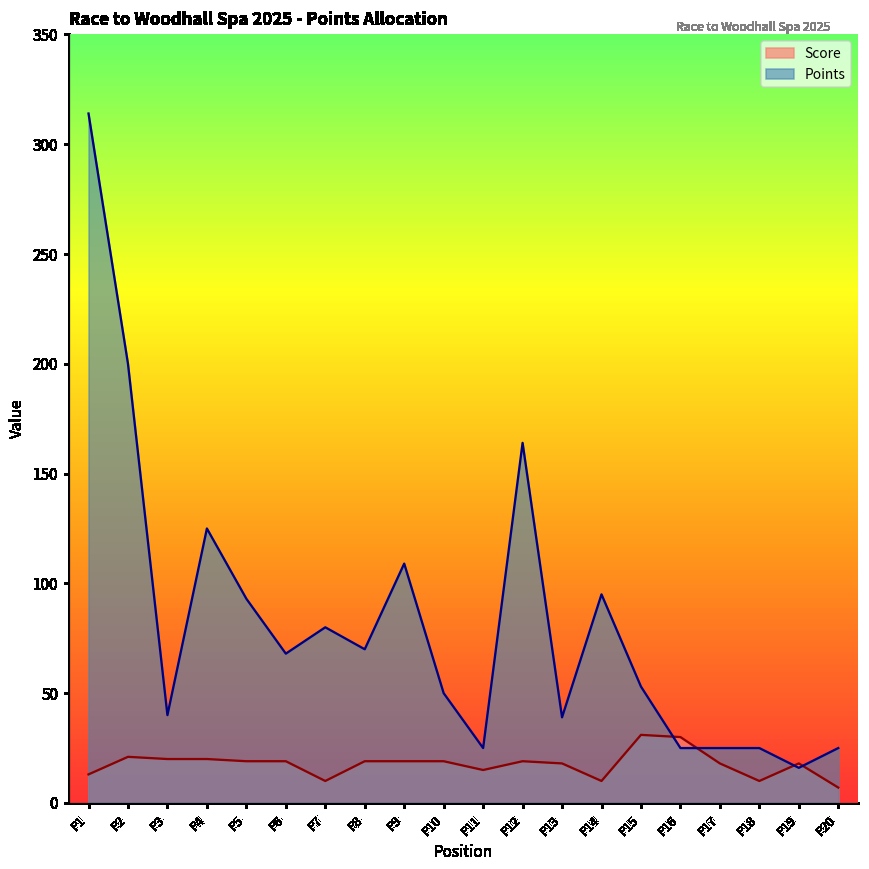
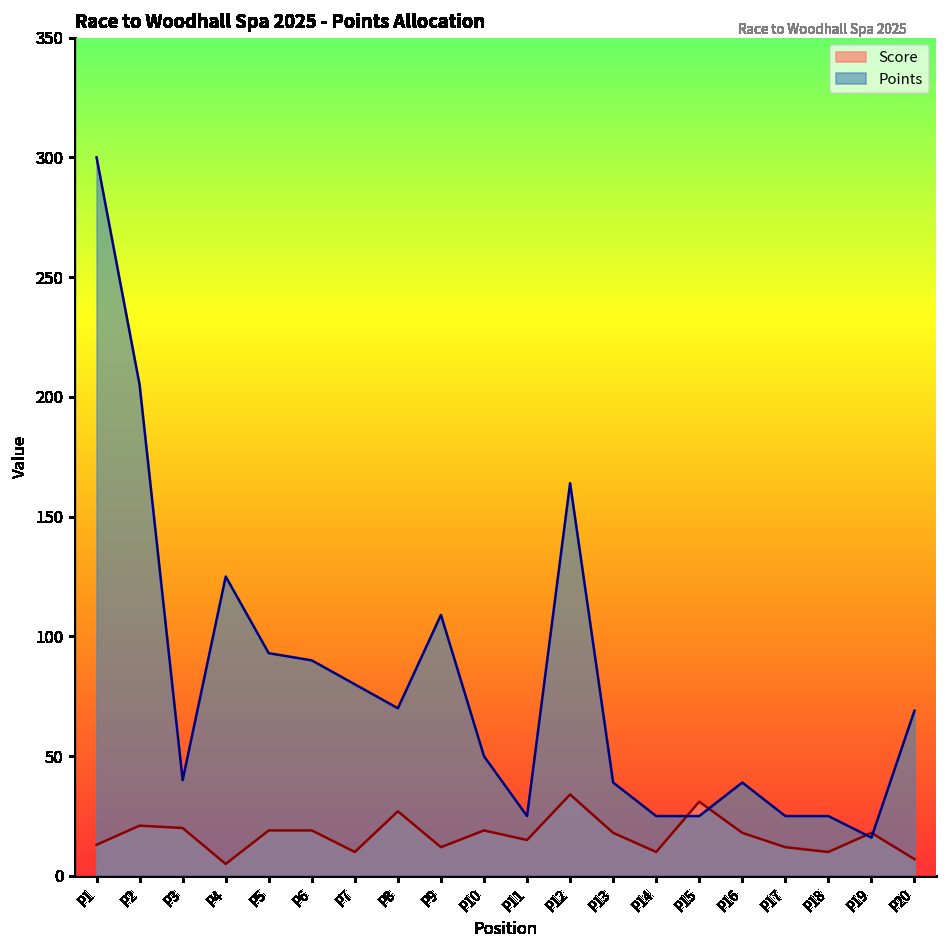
  {
    "Score": {
      "P1": 13,
      "P2": 21,
      "P3": 20,
-     "P4": 20,
+     "P4": 5,
      "P5": 19,
      "P6": 19,
      "P7": 10,
-     "P8": 19,
-     "P9": 19,
+     "P8": 27,
+     "P9": 12,
      "P10": 19,
      "P11": 15,
-     "P12": 19,
+     "P12": 34,
      "P13": 18,
      "P14": 10,
      "P15": 31,
-     "P16": 30,
-     "P17": 18,
+     "P16": 18,
+     "P17": 12,
      "P18": 10,
      "P19": 18,
      "P20": 7
    },
    "Points": {
-     "P1": 314,
-     "P2": 200,
+     "P1": 300,
+     "P2": 205,
      "P3": 40,
      "P4": 125,
      "P5": 93,
-     "P6": 68,
+     "P6": 90,
      "P7": 80,
      "P8": 70,
      "P9": 109,
      "P10": 50,
      "P11": 25,
      "P12": 164,
      "P13": 39,
-     "P14": 95,
-     "P15": 53,
-     "P16": 25,
+     "P14": 25,
+     "P15": 25,
+     "P16": 39,
      "P17": 25,
      "P18": 25,
      "P19": 16,
-     "P20": 25
+     "P20": 69
    }
  }
